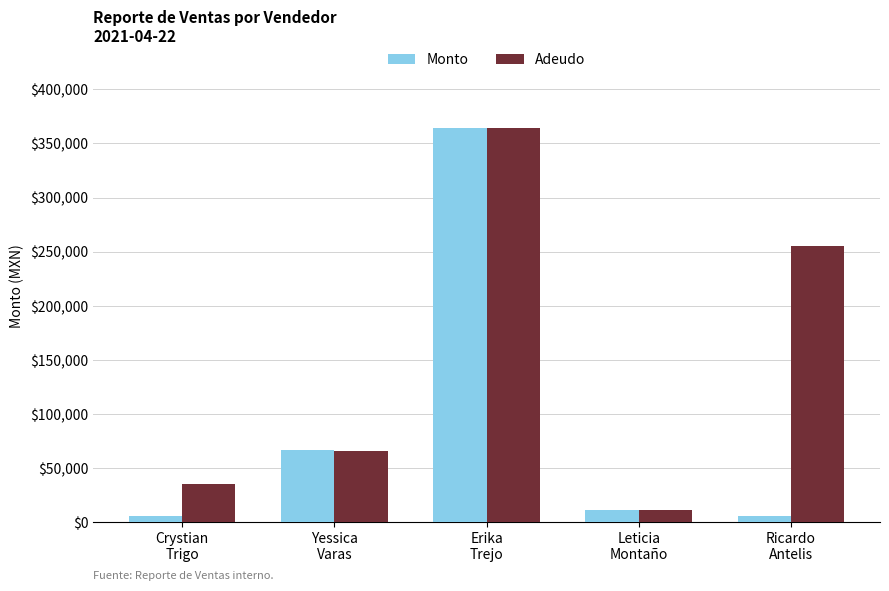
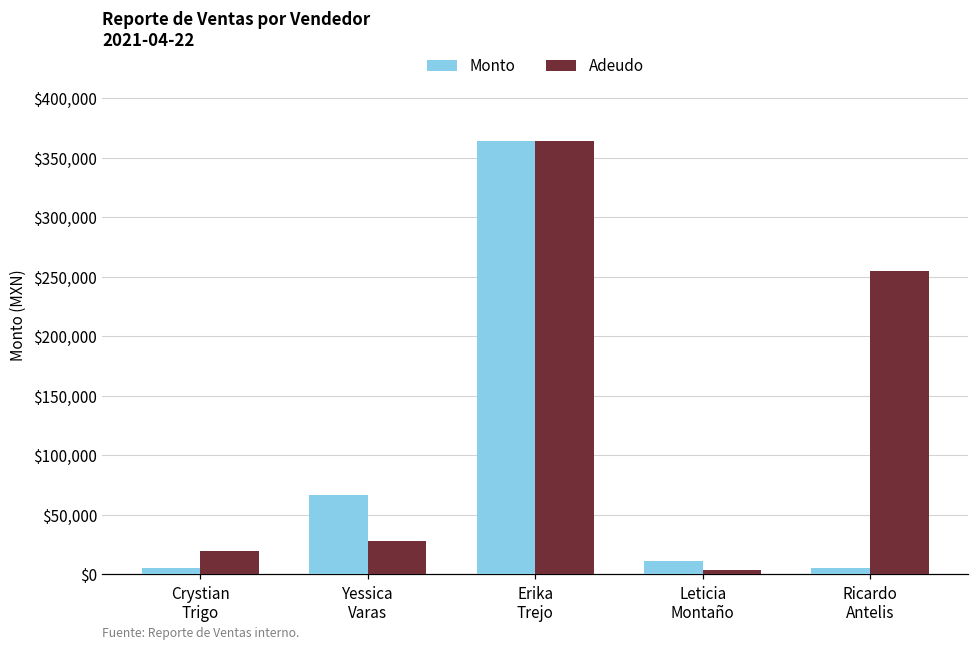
  {
    "Monto": {
      "Crystian Trigo": "$5,000",
      "Yessica Varas": "$67,000",
      "Erika Trejo": "$364,000",
      "Leticia Montaño": "$11,000",
      "Ricardo Antelis": "$6,000"
    },
    "Adeudo": {
-     "Crystian Trigo": "$35,000",
-     "Yessica Varas": "$66,000",
+     "Crystian Trigo": "$20,000",
+     "Yessica Varas": "$28,000",
      "Erika Trejo": "$364,000",
-     "Leticia Montaño": "$11,000",
+     "Leticia Montaño": "$4,000",
      "Ricardo Antelis": "$255,000"
    }
  }
